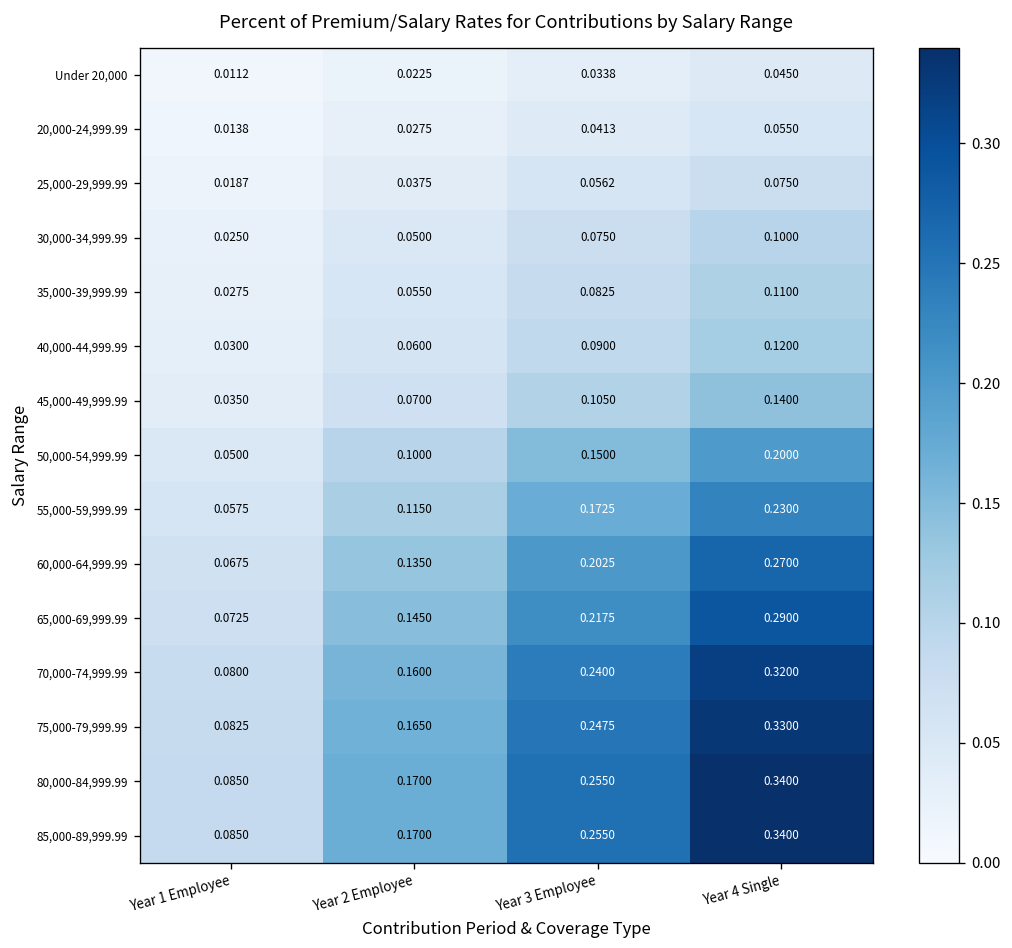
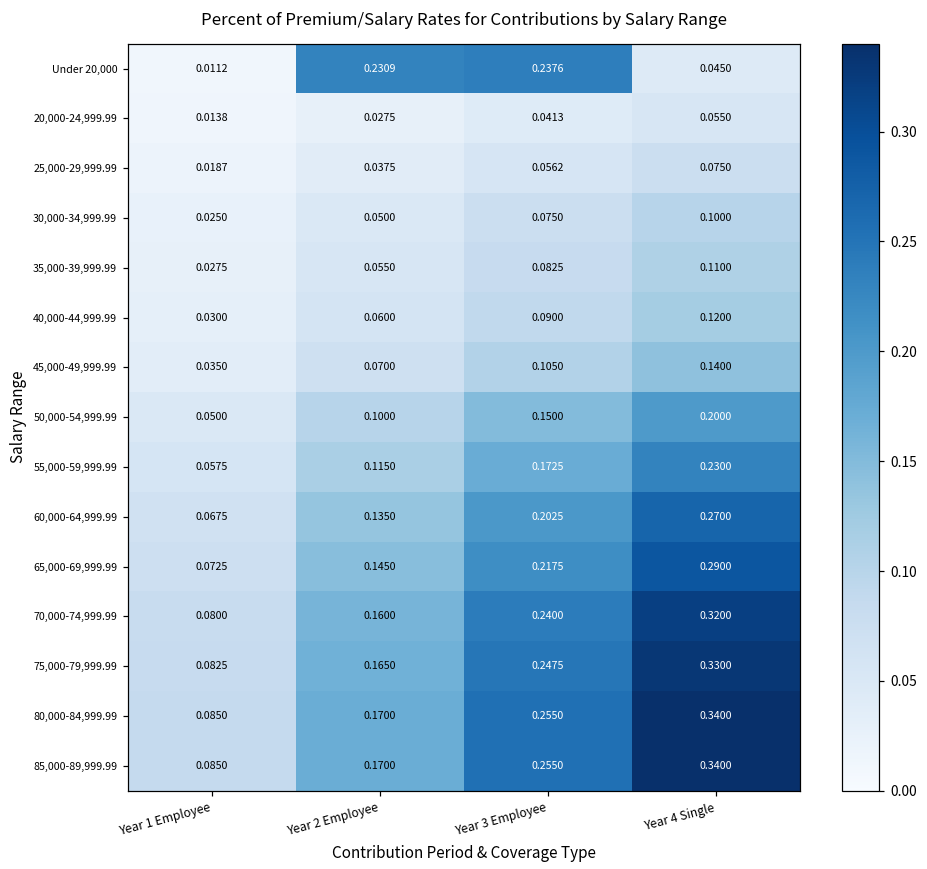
  {
    "Under 20,000": {
      "Year 1 Employee": 0.0112,
-     "Year 2 Employee": 0.0225,
-     "Year 3 Employee": 0.0338,
+     "Year 2 Employee": 0.2309,
+     "Year 3 Employee": 0.2376,
      "Year 4 Single": 0.0450
    },
    "20,000-24,999.99": {
      "Year 1 Employee": 0.0138,
      "Year 2 Employee": 0.0275,
      "Year 3 Employee": 0.0413,
      "Year 4 Single": 0.0550
    },
    "25,000-29,999.99": {
      "Year 1 Employee": 0.0187,
      "Year 2 Employee": 0.0375,
      "Year 3 Employee": 0.0562,
      "Year 4 Single": 0.0750
    },
    "30,000-34,999.99": {
      "Year 1 Employee": 0.0250,
      "Year 2 Employee": 0.0500,
      "Year 3 Employee": 0.0750,
      "Year 4 Single": 0.1000
    },
    "35,000-39,999.99": {
      "Year 1 Employee": 0.0275,
      "Year 2 Employee": 0.0550,
      "Year 3 Employee": 0.0825,
      "Year 4 Single": 0.1100
    },
    "40,000-44,999.99": {
      "Year 1 Employee": 0.0300,
      "Year 2 Employee": 0.0600,
      "Year 3 Employee": 0.0900,
      "Year 4 Single": 0.1200
    },
    "45,000-49,999.99": {
      "Year 1 Employee": 0.0350,
      "Year 2 Employee": 0.0700,
      "Year 3 Employee": 0.1050,
      "Year 4 Single": 0.1400
    },
    "50,000-54,999.99": {
      "Year 1 Employee": 0.0500,
      "Year 2 Employee": 0.1000,
      "Year 3 Employee": 0.1500,
      "Year 4 Single": 0.2000
    },
    "55,000-59,999.99": {
      "Year 1 Employee": 0.0575,
      "Year 2 Employee": 0.1150,
      "Year 3 Employee": 0.1725,
      "Year 4 Single": 0.2300
    },
    "60,000-64,999.99": {
      "Year 1 Employee": 0.0675,
      "Year 2 Employee": 0.1350,
      "Year 3 Employee": 0.2025,
      "Year 4 Single": 0.2700
    },
    "65,000-69,999.99": {
      "Year 1 Employee": 0.0725,
      "Year 2 Employee": 0.1450,
      "Year 3 Employee": 0.2175,
      "Year 4 Single": 0.2900
    },
    "70,000-74,999.99": {
      "Year 1 Employee": 0.0800,
      "Year 2 Employee": 0.1600,
      "Year 3 Employee": 0.2400,
      "Year 4 Single": 0.3200
    },
    "75,000-79,999.99": {
      "Year 1 Employee": 0.0825,
      "Year 2 Employee": 0.1650,
      "Year 3 Employee": 0.2475,
      "Year 4 Single": 0.3300
    },
    "80,000-84,999.99": {
      "Year 1 Employee": 0.0850,
      "Year 2 Employee": 0.1700,
      "Year 3 Employee": 0.2550,
      "Year 4 Single": 0.3400
    },
    "85,000-89,999.99": {
      "Year 1 Employee": 0.0850,
      "Year 2 Employee": 0.1700,
      "Year 3 Employee": 0.2550,
      "Year 4 Single": 0.3400
    }
  }
